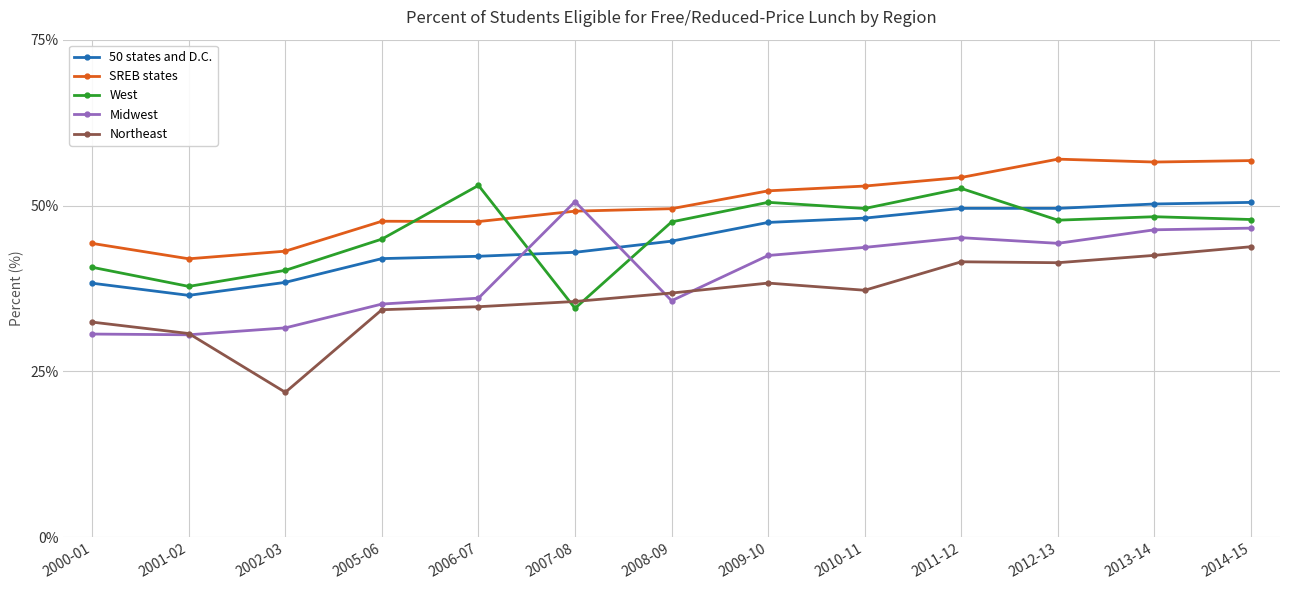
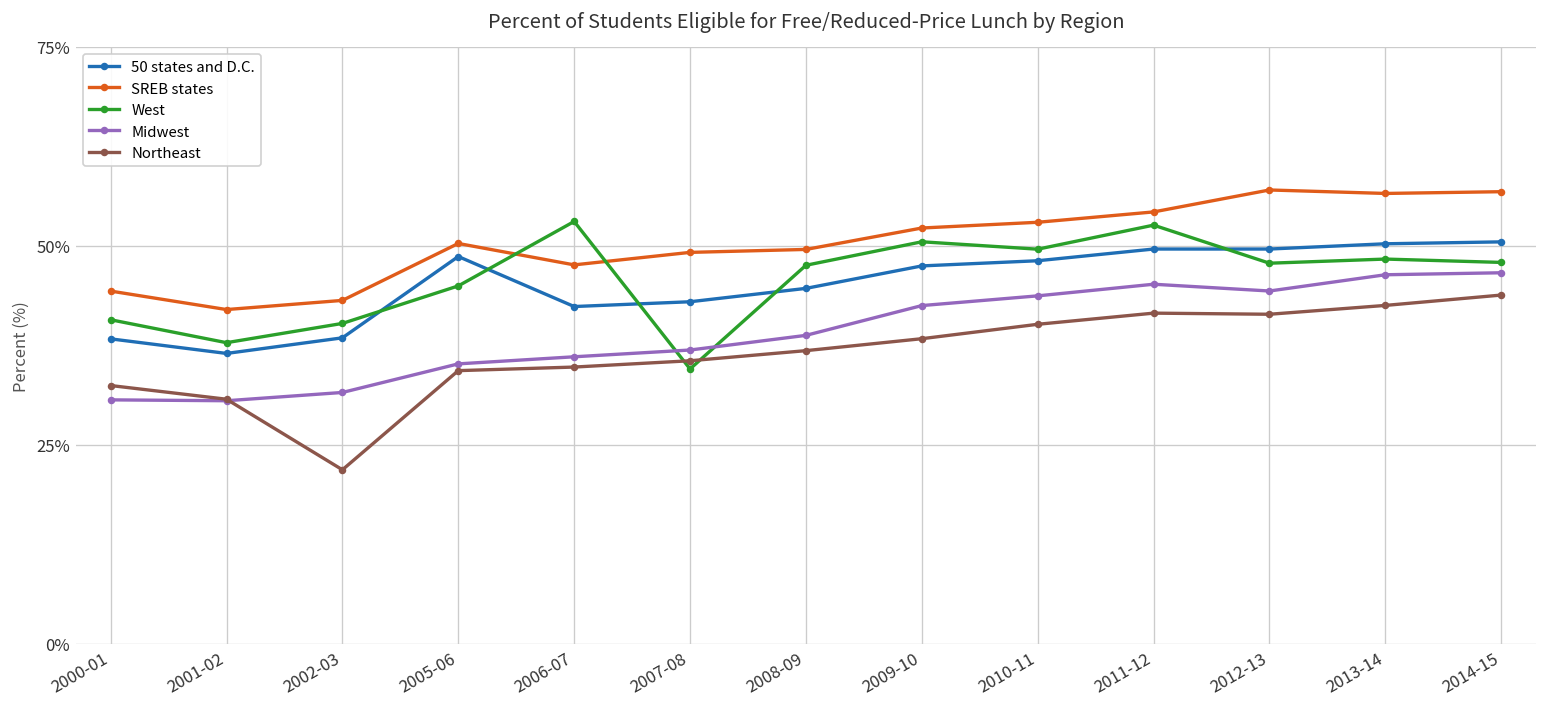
  {
    "50 states and D.C.": {
      "2000-01": "38%",
      "2001-02": "36%",
      "2002-03": "38%",
-     "2005-06": "42%",
+     "2005-06": "49%",
      "2006-07": "42%",
      "2007-08": "43%",
      "2008-09": "45%",
      "2009-10": "47%",
      "2010-11": "48%",
      "2011-12": "50%",
      "2012-13": "50%",
      "2013-14": "50%",
      "2014-15": "50%"
    },
    "SREB states": {
      "2000-01": "44%",
      "2001-02": "42%",
      "2002-03": "43%",
-     "2005-06": "48%",
+     "2005-06": "50%",
      "2006-07": "48%",
      "2007-08": "49%",
      "2008-09": "50%",
      "2009-10": "52%",
      "2010-11": "53%",
      "2011-12": "54%",
      "2012-13": "57%",
      "2013-14": "57%",
      "2014-15": "57%"
    },
    "West": {
      "2000-01": "41%",
      "2001-02": "38%",
      "2002-03": "40%",
      "2005-06": "45%",
      "2006-07": "53%",
      "2007-08": "35%",
      "2008-09": "48%",
      "2009-10": "50%",
      "2010-11": "50%",
      "2011-12": "53%",
      "2012-13": "48%",
      "2013-14": "48%",
      "2014-15": "48%"
    },
    "Midwest": {
      "2000-01": "31%",
      "2002-03": "32%",
      "2005-06": "35%",
      "2006-07": "36%",
-     "2007-08": "51%",
-     "2008-09": "36%",
+     "2007-08": "37%",
+     "2008-09": "39%",
      "2009-10": "42%",
      "2010-11": "44%",
      "2011-12": "45%",
      "2012-13": "44%",
      "2013-14": "46%",
      "2014-15": "47%"
    },
    "Northeast": {
      "2000-01": "32%",
      "2002-03": "22%",
      "2005-06": "34%",
      "2006-07": "35%",
      "2007-08": "36%",
      "2008-09": "37%",
      "2009-10": "38%",
-     "2010-11": "37%",
+     "2010-11": "40%",
      "2011-12": "42%",
      "2012-13": "41%",
      "2013-14": "43%",
      "2014-15": "44%"
    }
  }
